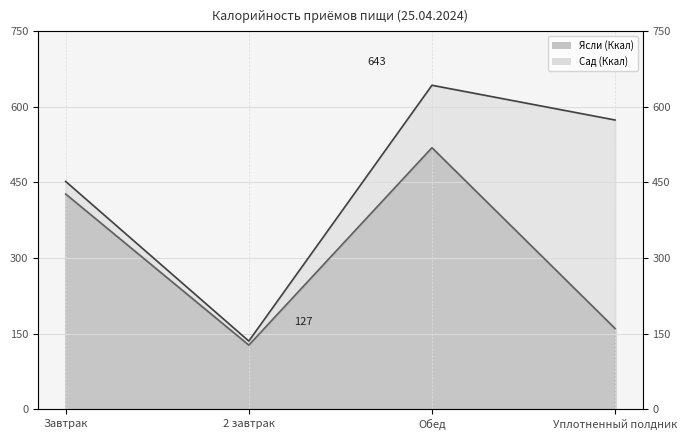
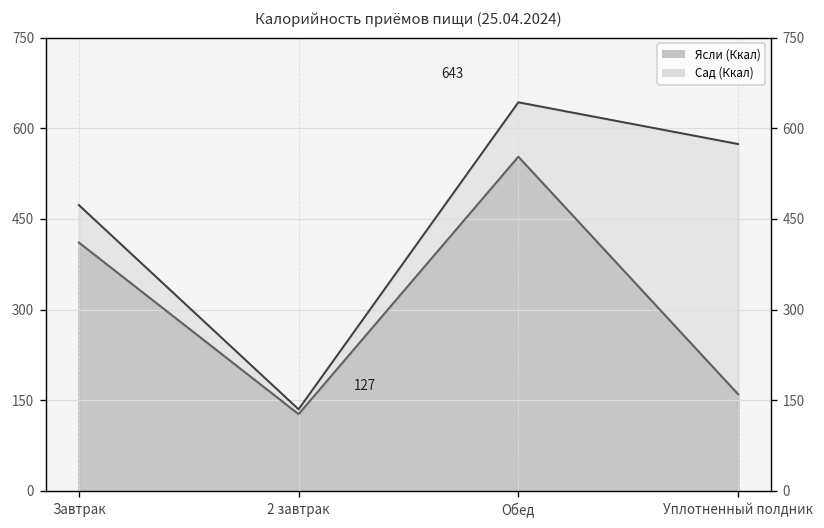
  {
    "Ясли (Ккал)": {
-     "Завтрак": 430,
+     "Завтрак": 410,
      "2 завтрак": 130,
-     "Обед": 520,
+     "Обед": 550,
      "Уплотненный полдник": 160
    },
    "Сад (Ккал)": {
-     "Завтрак": 450,
+     "Завтрак": 470,
      "2 завтрак": 140,
      "Обед": 640,
      "Уплотненный полдник": 570
    }
  }
